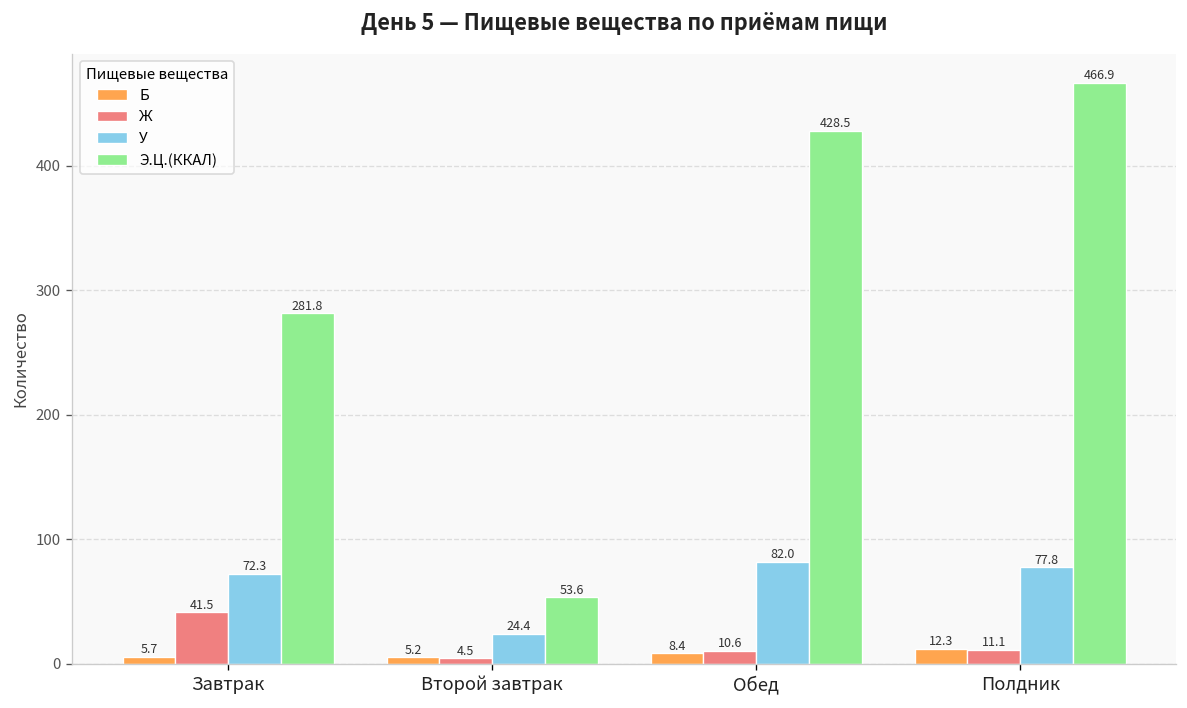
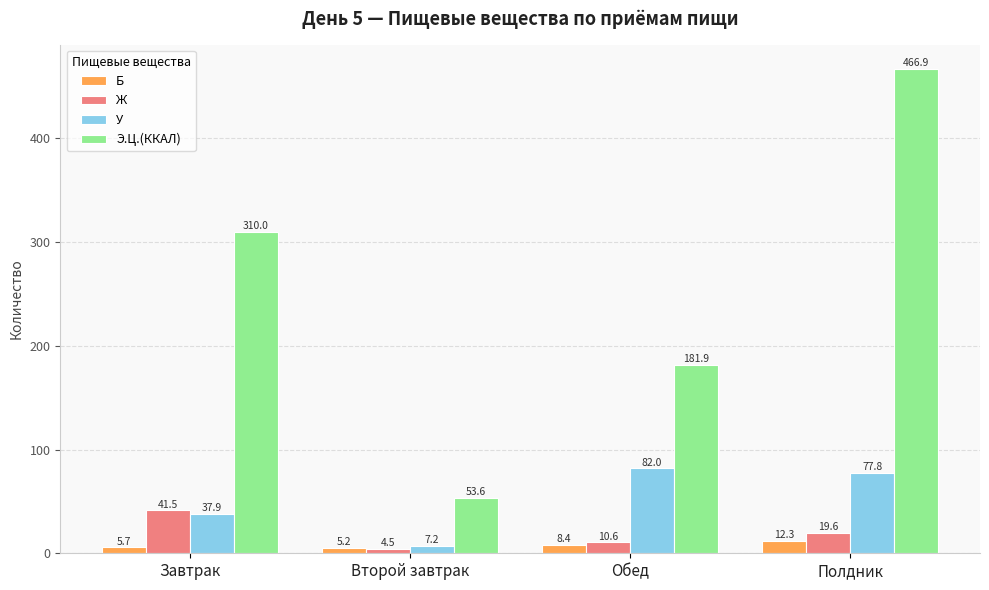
  {
    "Б": {
      "Завтрак": 5.7,
      "Второй завтрак": 5.2,
      "Обед": 8.4,
      "Полдник": 12.3
    },
    "Ж": {
      "Завтрак": 41.5,
      "Второй завтрак": 4.5,
      "Обед": 10.6,
-     "Полдник": 11.1
+     "Полдник": 19.6
    },
    "У": {
-     "Завтрак": 72.3,
-     "Второй завтрак": 24.4,
+     "Завтрак": 37.9,
+     "Второй завтрак": 7.2,
      "Обед": 82.0,
      "Полдник": 77.8
    },
    "Э.Ц.(ККАЛ)": {
-     "Завтрак": 281.8,
+     "Завтрак": 310.0,
      "Второй завтрак": 53.6,
-     "Обед": 428.5,
+     "Обед": 181.9,
      "Полдник": 466.9
    }
  }
